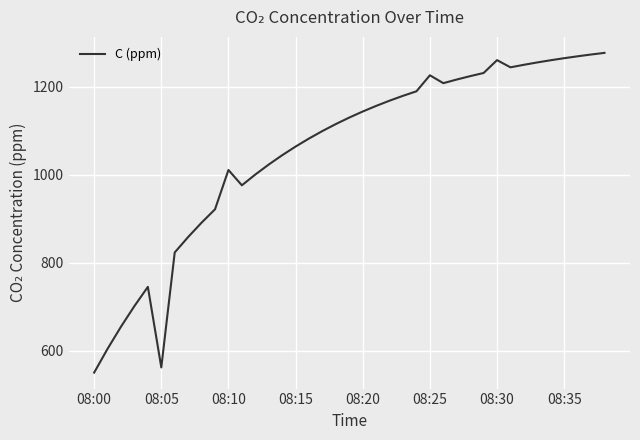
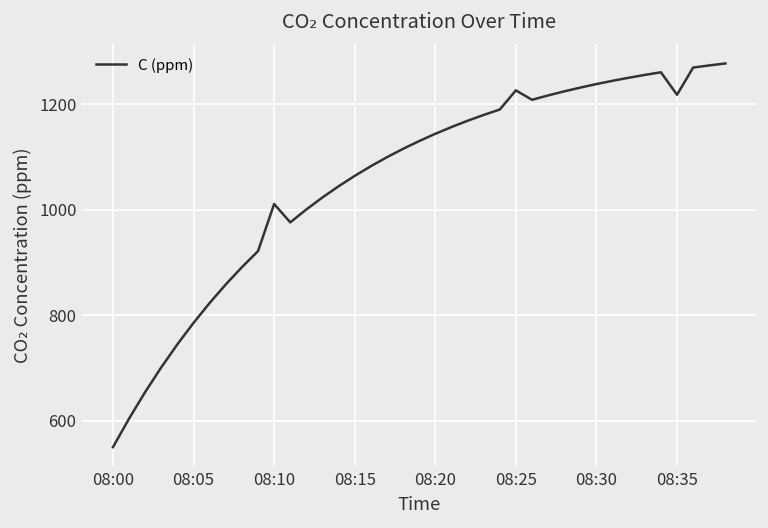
  {
    "08:00": 550,
-   "08:05": 560,
+   "08:05": 790,
    "08:10": 1010,
    "08:15": 1060,
    "08:20": 1140,
    "08:25": 1230,
-   "08:30": 1260,
-   "08:35": 1270
+   "08:30": 1240,
+   "08:35": 1220
  }
